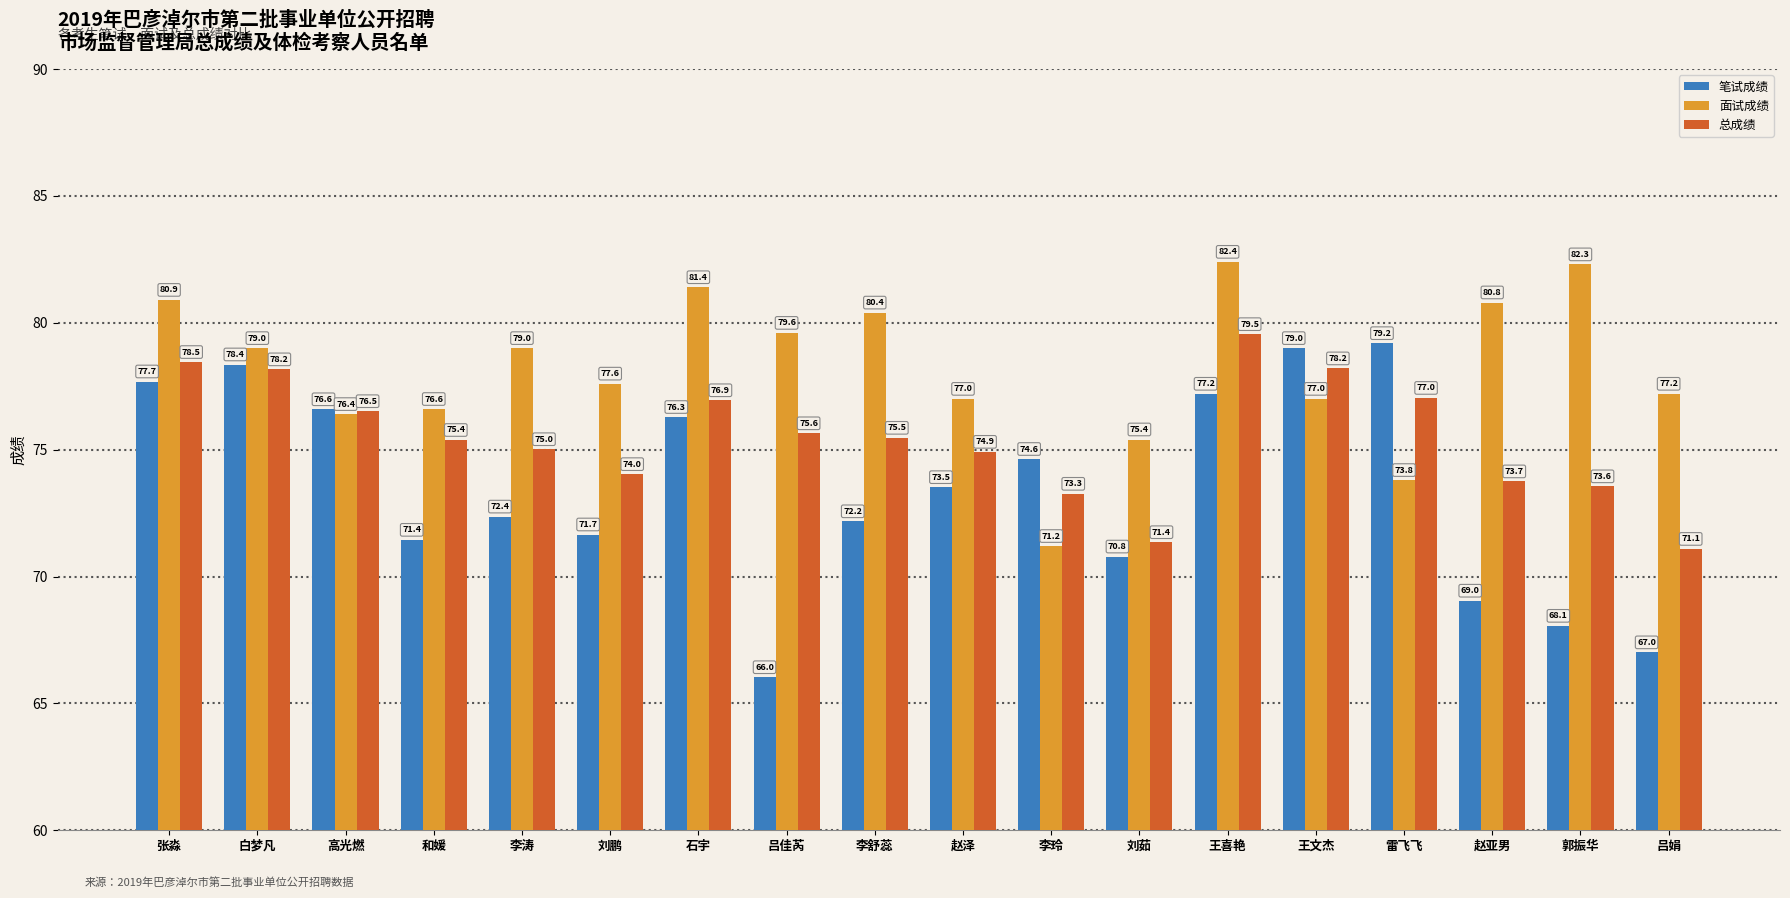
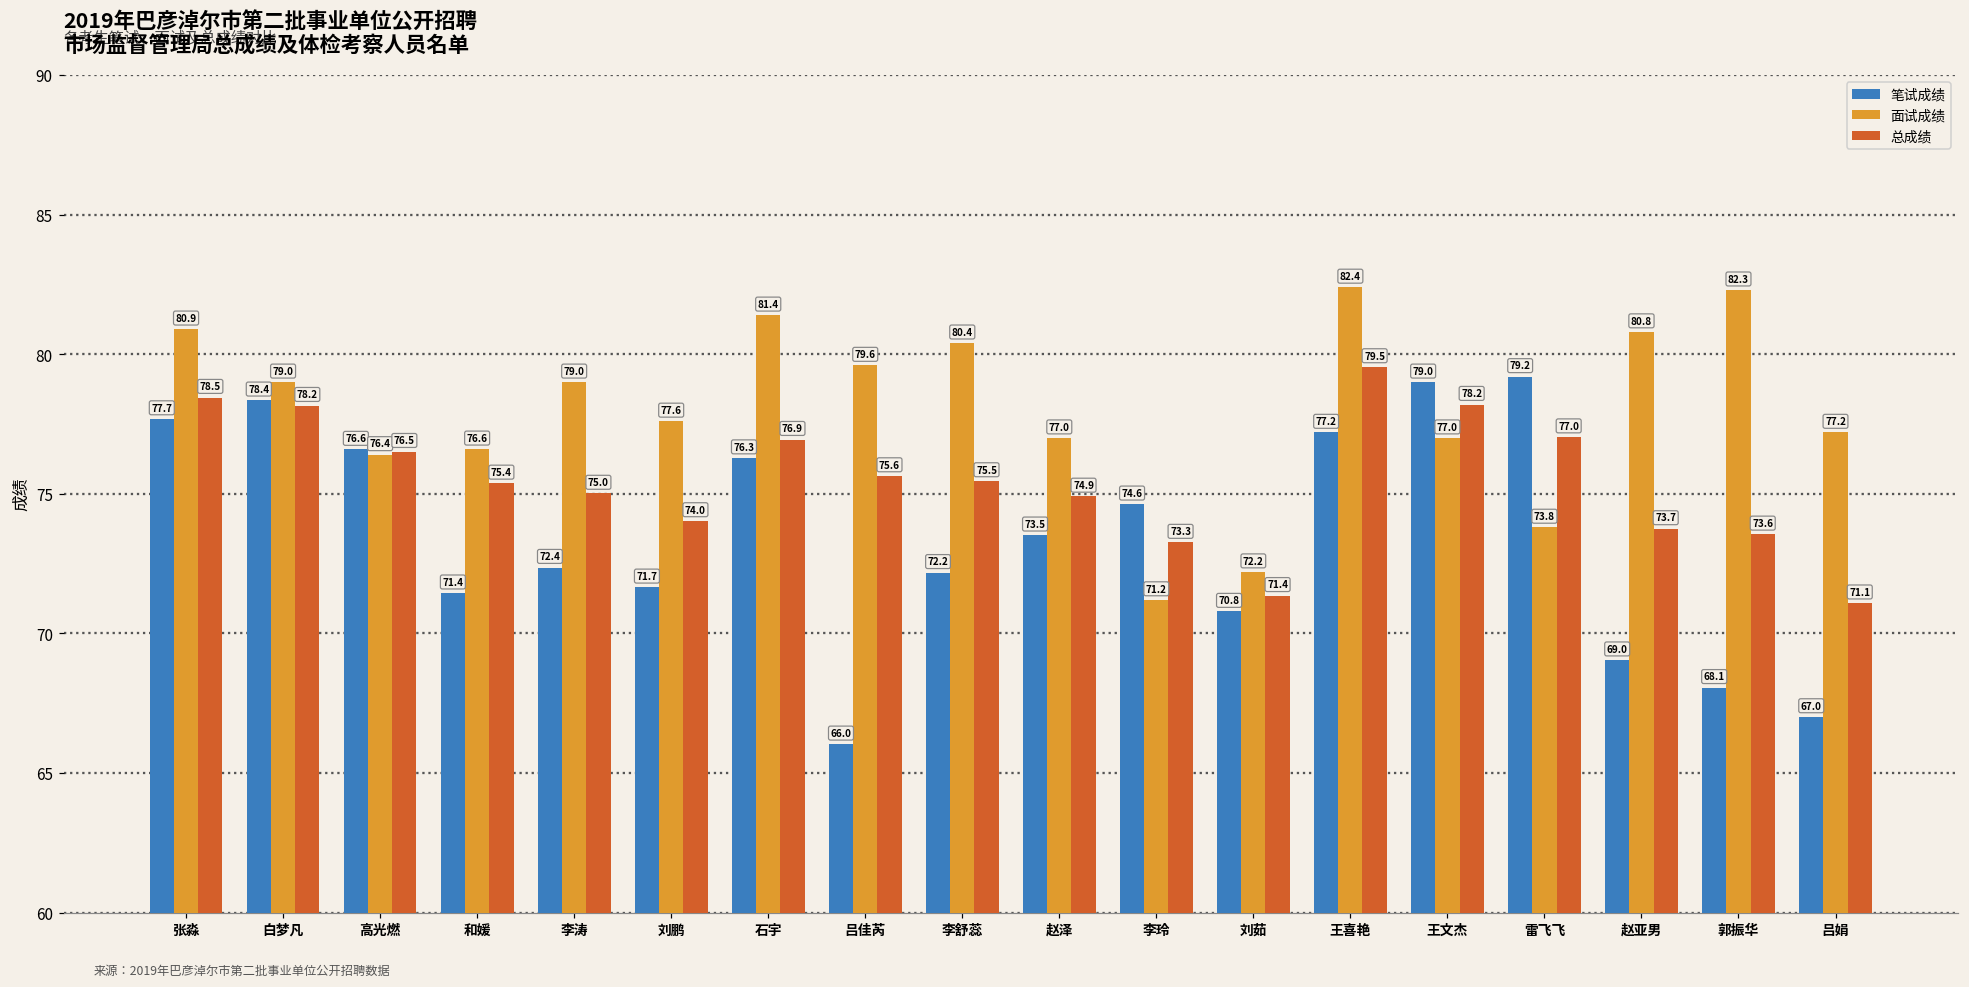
  {
    "面试成绩": {
-     "刘茹": 75.4
+     "刘茹": 72.2
    }
  }
